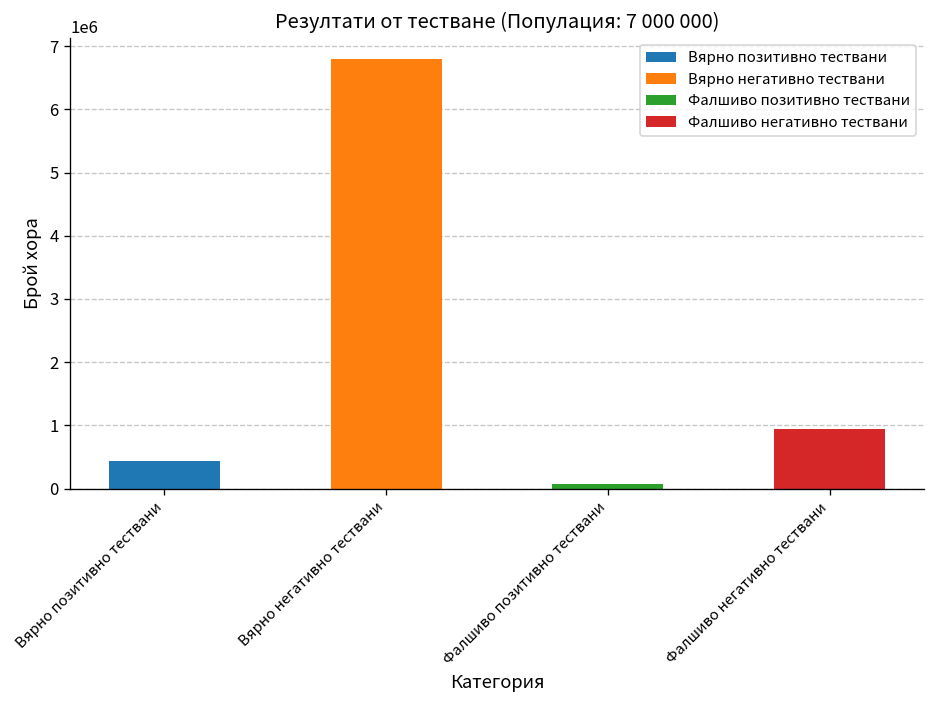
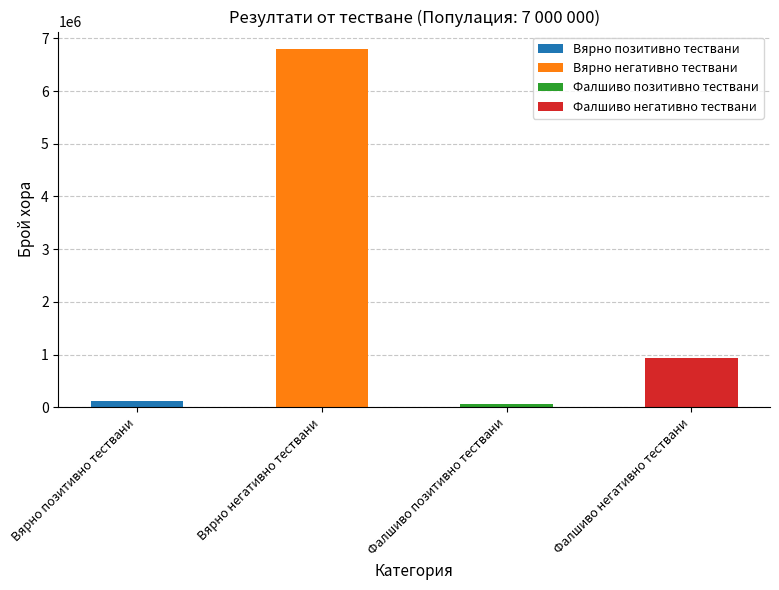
  {
-   "Вярно позитивно тествани": 400000,
+   "Вярно позитивно тествани": 100000,
    "Вярно негативно тествани": 6800000,
    "Фалшиво позитивно тествани": 100000,
    "Фалшиво негативно тествани": 900000
  }
